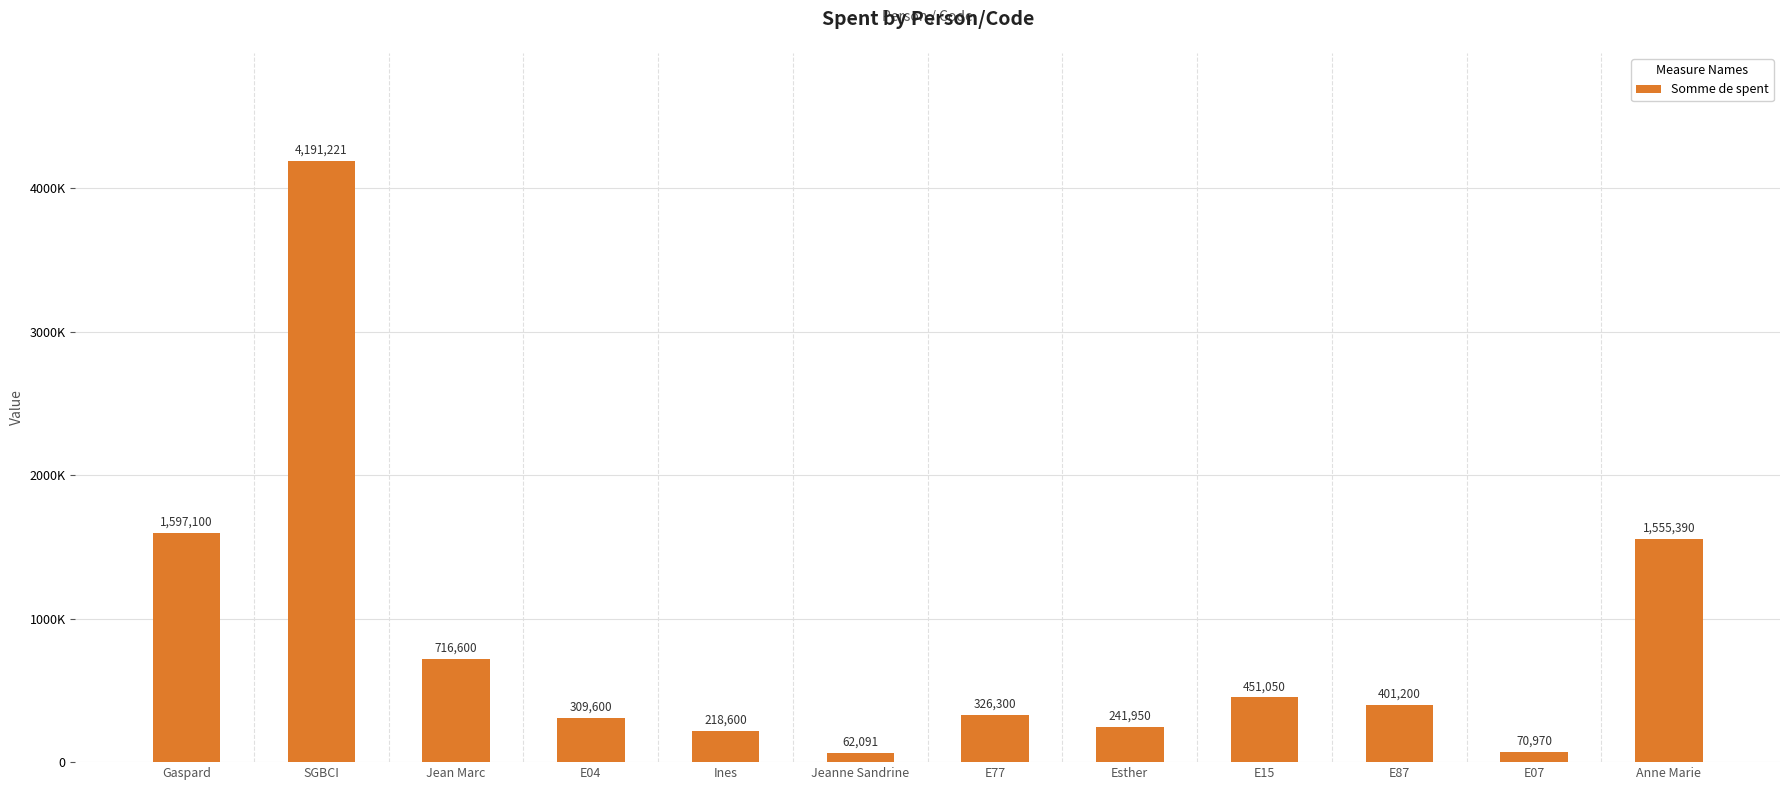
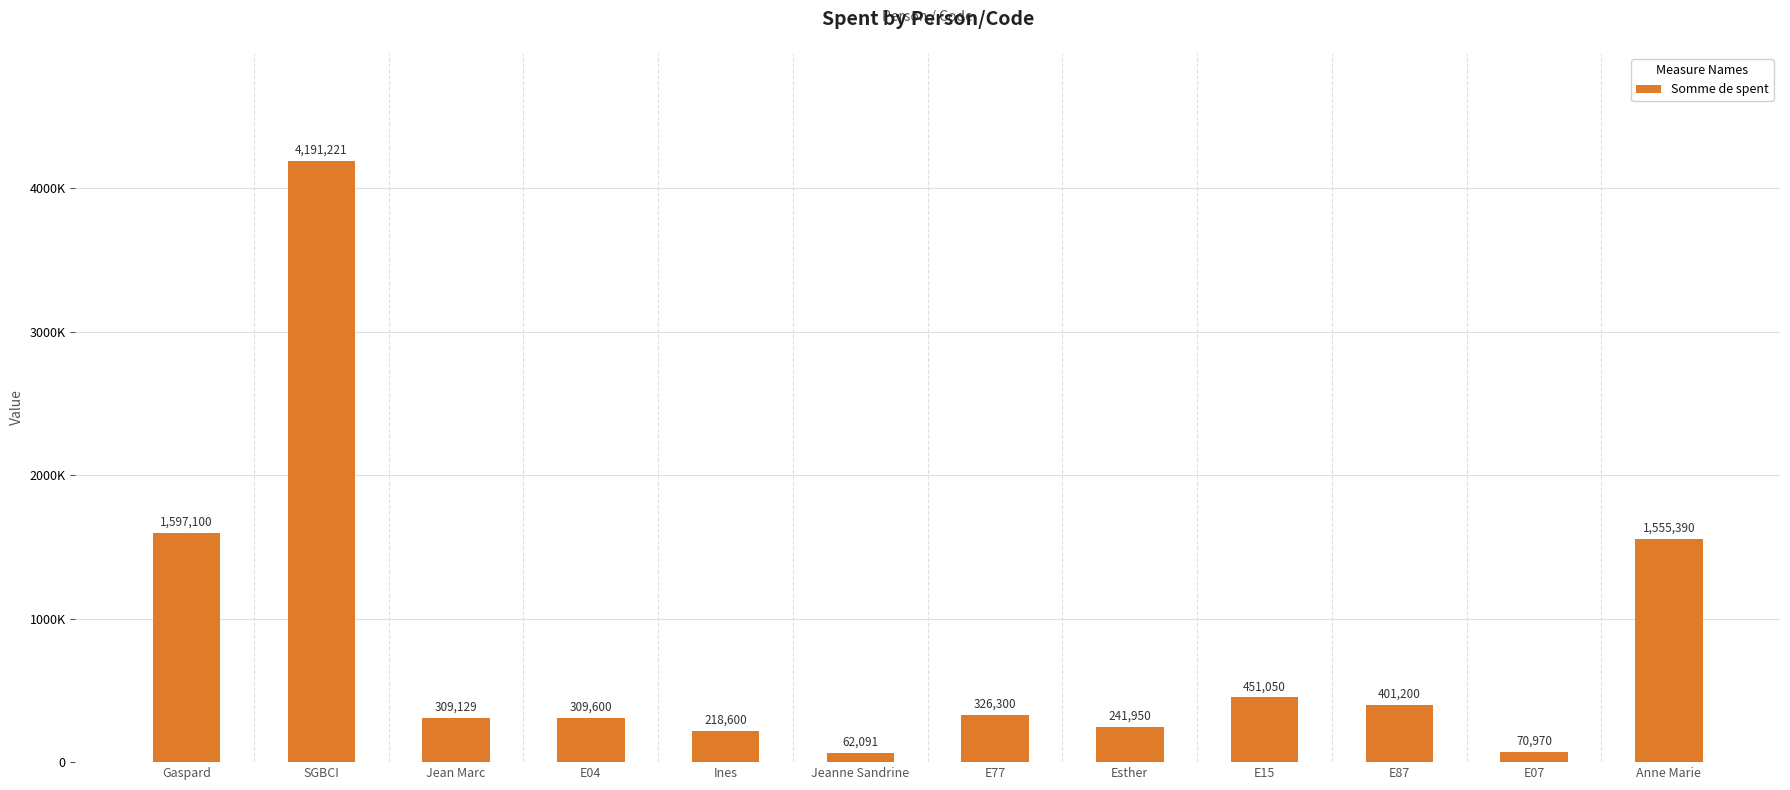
  {
    "Gaspard": "1,597,100",
    "SGBCI": "4,191,221",
-   "Jean Marc": "716,600",
+   "Jean Marc": "309,129",
    "E04": "309,600",
    "Ines": "218,600",
    "Jeanne Sandrine": "62,091",
    "E77": "326,300",
    "Esther": "241,950",
    "E15": "451,050",
    "E87": "401,200",
    "E07": "70,970",
    "Anne Marie": "1,555,390"
  }
